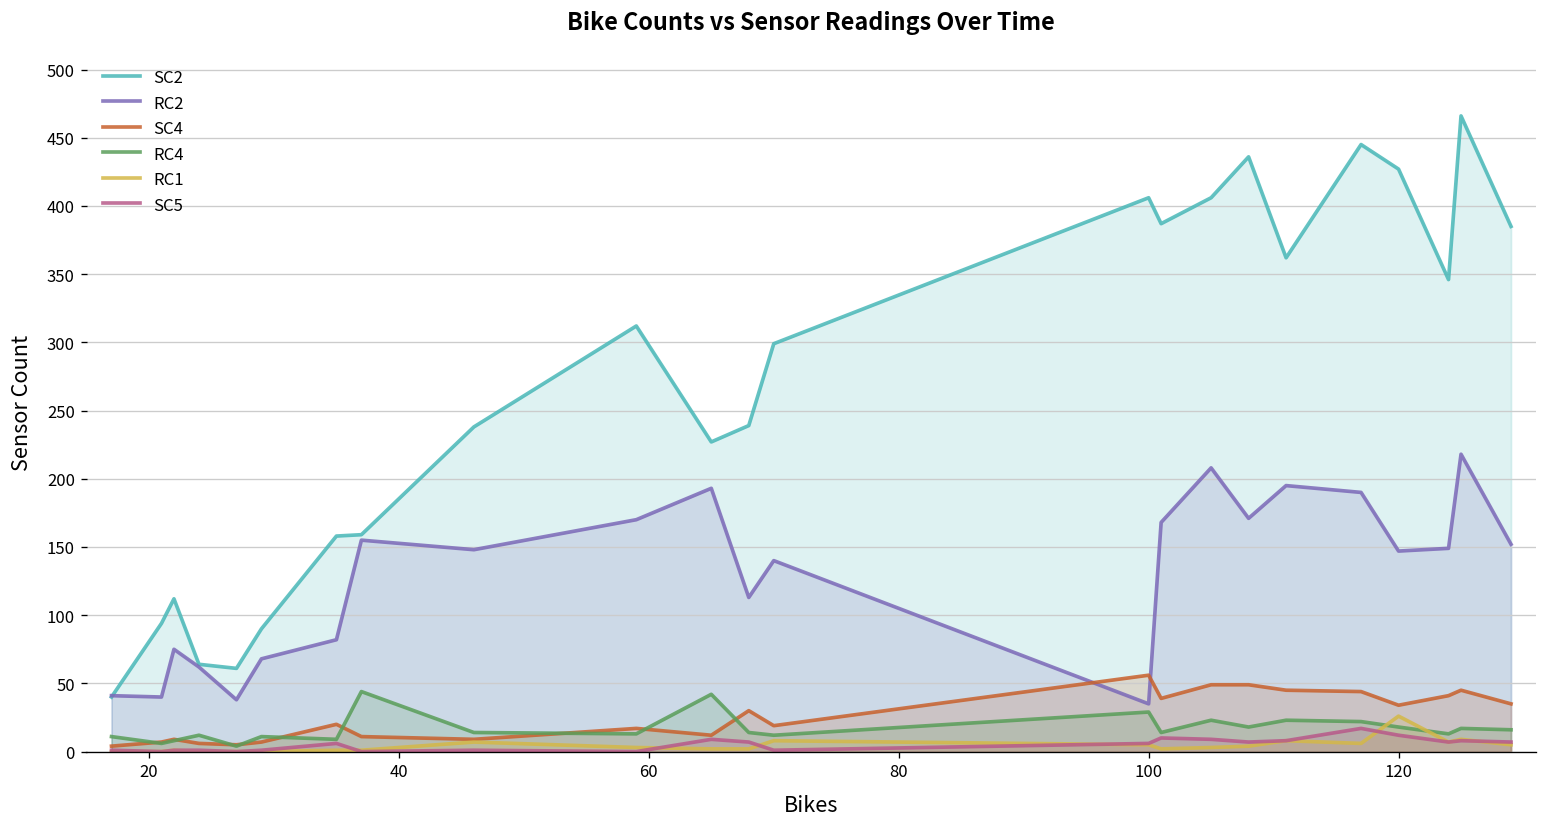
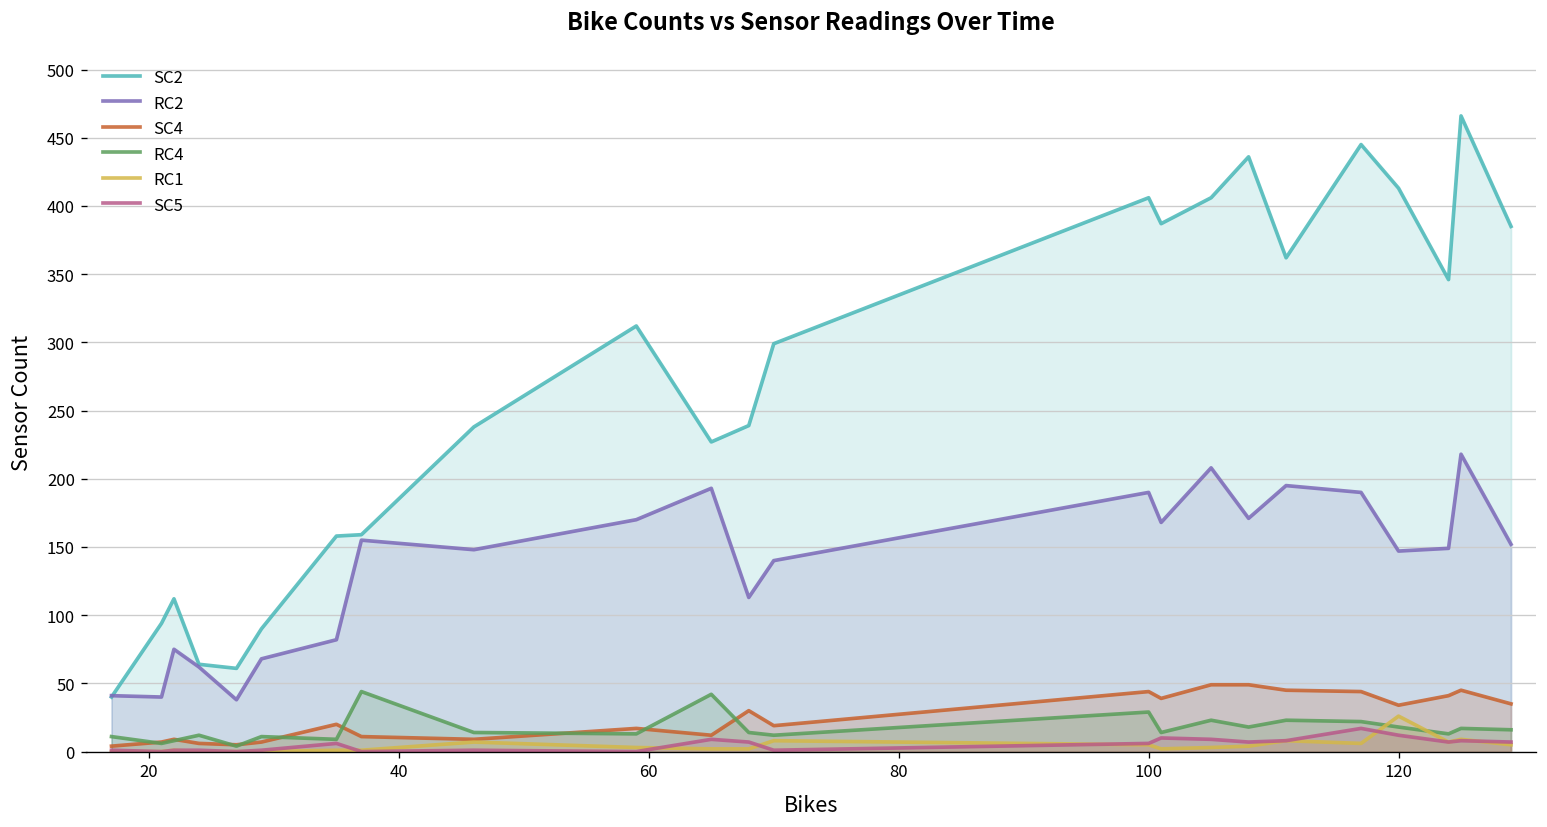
  {
    "SC2": {
      "100": 406,
-     "120": 427
+     "120": 413
    },
    "RC2": {
-     "100": 35,
+     "100": 190,
      "120": 147
    },
    "SC4": {
-     "100": 56,
+     "100": 44,
      "120": 34
    },
    "RC4": {
      "100": 29,
      "120": 18
    },
    "RC1": {
      "120": 26
    },
    "SC5": {
      "120": 12
    }
  }
